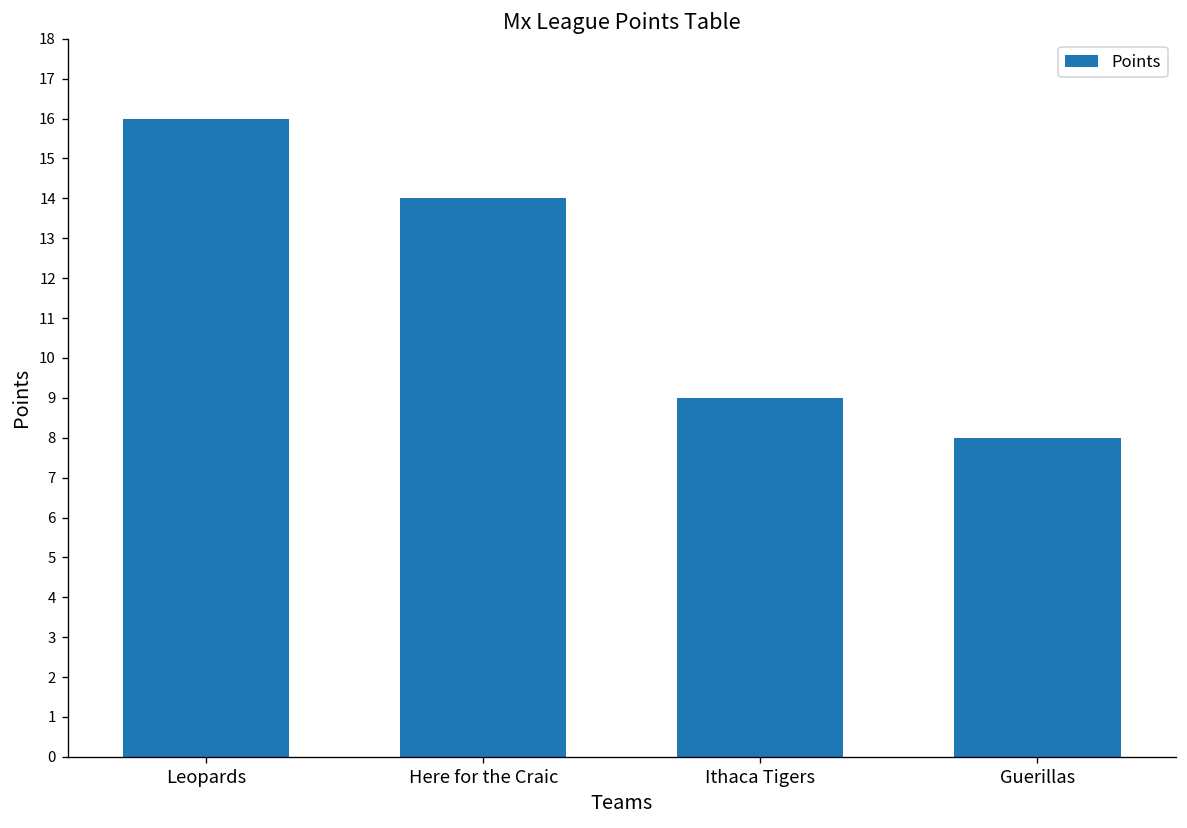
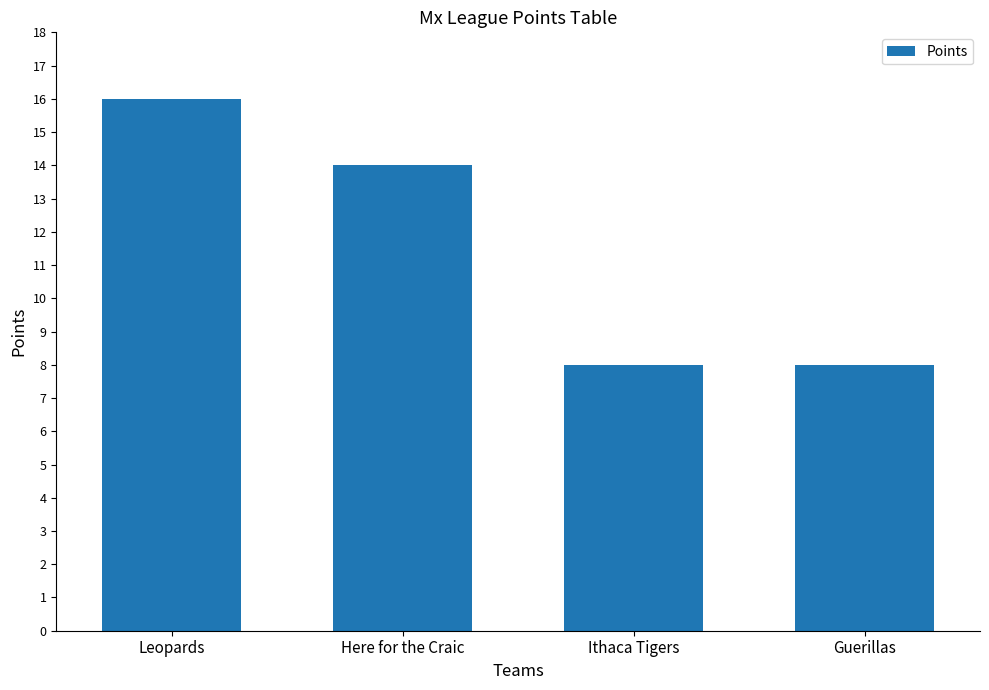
  {
    "Leopards": 16,
    "Here for the Craic": 14,
-   "Ithaca Tigers": 9,
+   "Ithaca Tigers": 8,
    "Guerillas": 8
  }
